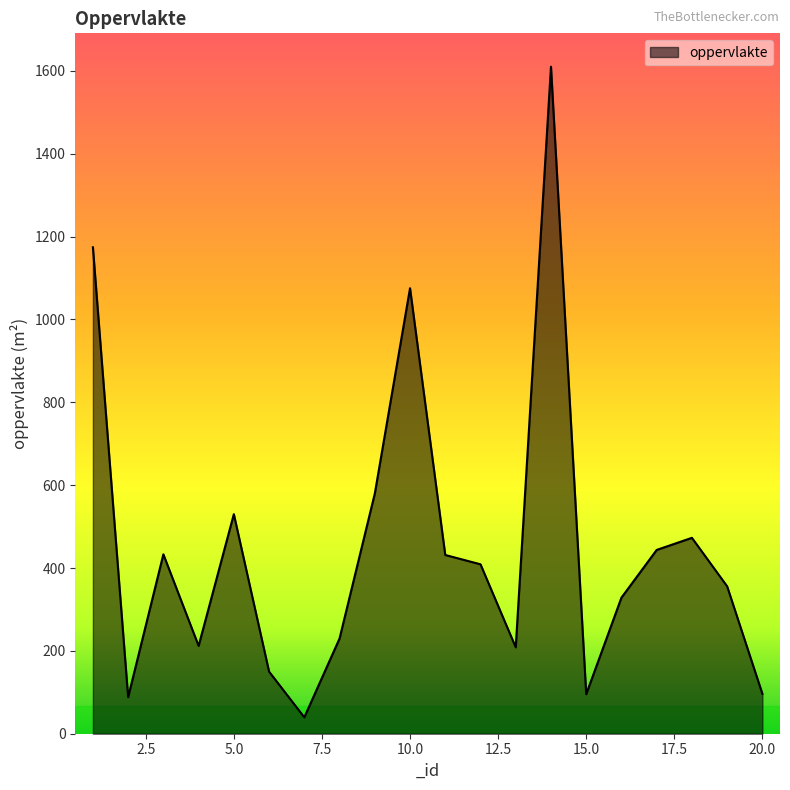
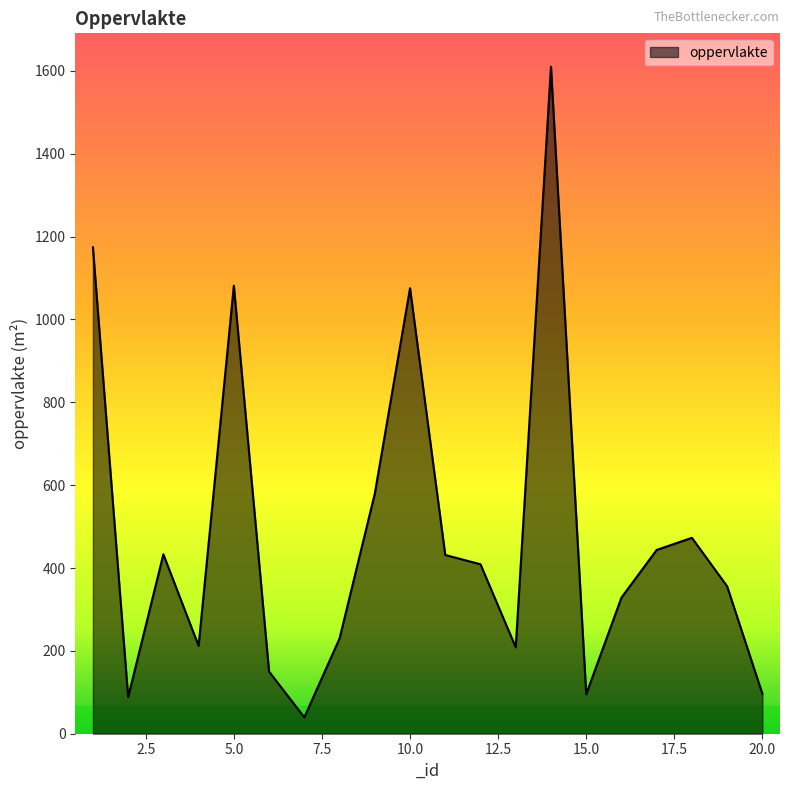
  {
-   "5.0": 530,
+   "5.0": 1080,
    "10.0": 1080,
    "15.0": 100,
    "20.0": 100
  }
